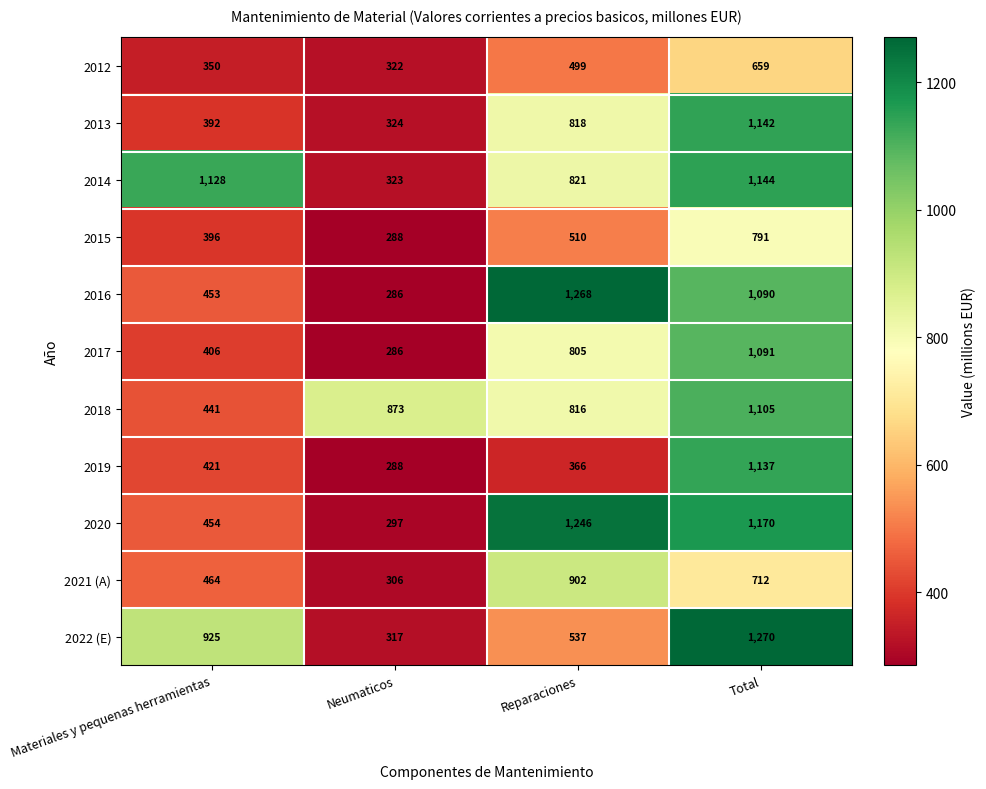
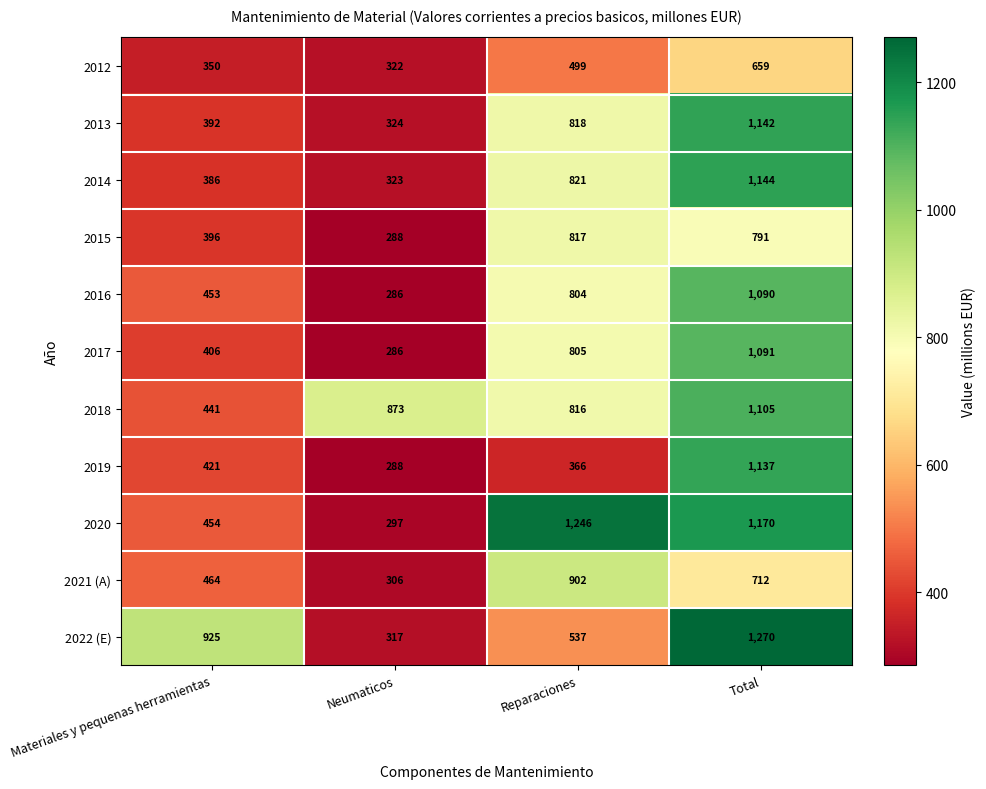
  {
    "2012": {
      "Materiales y pequenas herramientas": "350",
      "Neumaticos": "322",
      "Reparaciones": "499",
      "Total": "659"
    },
    "2013": {
      "Materiales y pequenas herramientas": "392",
      "Neumaticos": "324",
      "Reparaciones": "818",
      "Total": "1,142"
    },
    "2014": {
-     "Materiales y pequenas herramientas": "1,128",
+     "Materiales y pequenas herramientas": "386",
      "Neumaticos": "323",
      "Reparaciones": "821",
      "Total": "1,144"
    },
    "2015": {
      "Materiales y pequenas herramientas": "396",
      "Neumaticos": "288",
-     "Reparaciones": "510",
+     "Reparaciones": "817",
      "Total": "791"
    },
    "2016": {
      "Materiales y pequenas herramientas": "453",
      "Neumaticos": "286",
-     "Reparaciones": "1,268",
+     "Reparaciones": "804",
      "Total": "1,090"
    },
    "2017": {
      "Materiales y pequenas herramientas": "406",
      "Neumaticos": "286",
      "Reparaciones": "805",
      "Total": "1,091"
    },
    "2018": {
      "Materiales y pequenas herramientas": "441",
      "Neumaticos": "873",
      "Reparaciones": "816",
      "Total": "1,105"
    },
    "2019": {
      "Materiales y pequenas herramientas": "421",
      "Neumaticos": "288",
      "Reparaciones": "366",
      "Total": "1,137"
    },
    "2020": {
      "Materiales y pequenas herramientas": "454",
      "Neumaticos": "297",
      "Reparaciones": "1,246",
      "Total": "1,170"
    },
    "2021 (A)": {
      "Materiales y pequenas herramientas": "464",
      "Neumaticos": "306",
      "Reparaciones": "902",
      "Total": "712"
    },
    "2022 (E)": {
      "Materiales y pequenas herramientas": "925",
      "Neumaticos": "317",
      "Reparaciones": "537",
      "Total": "1,270"
    }
  }
